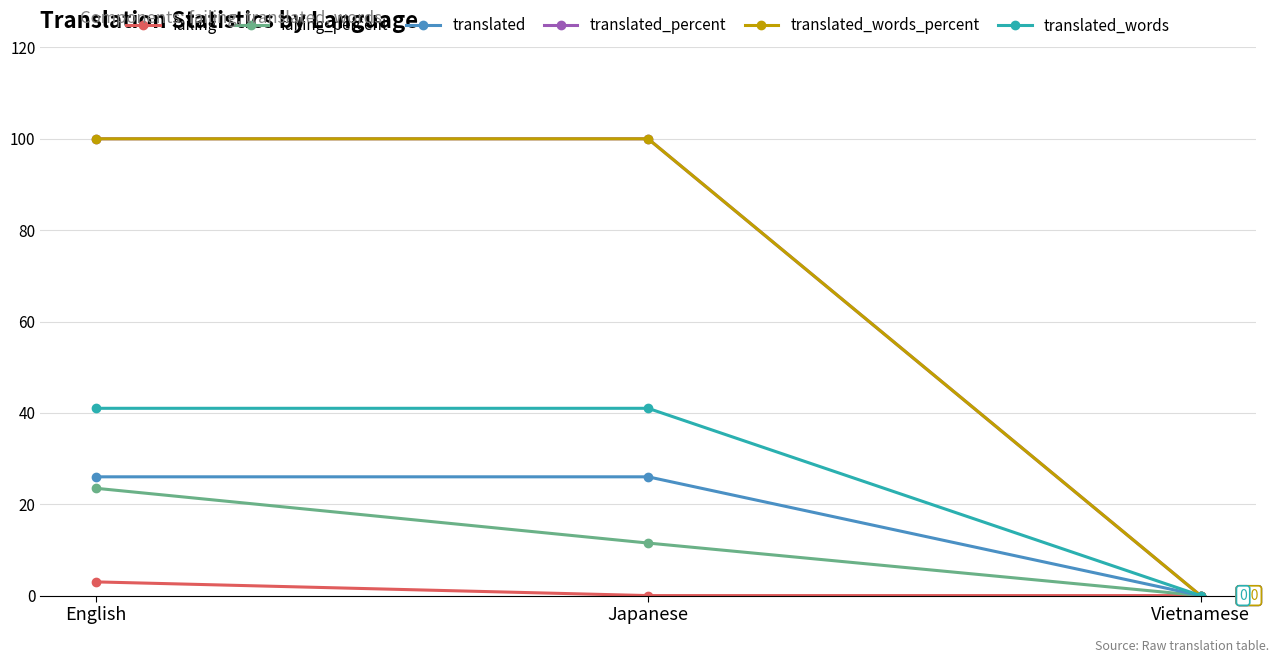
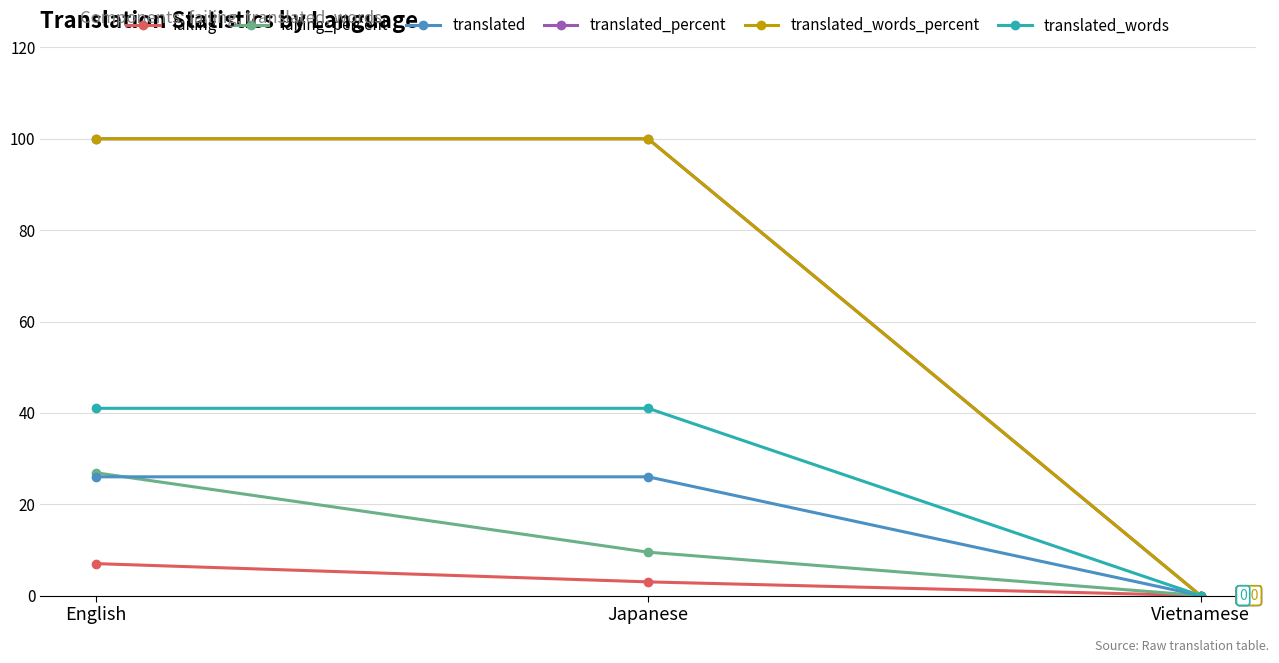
  {
    "failing": {
-     "English": 3,
-     "Japanese": 0
+     "English": 7,
+     "Japanese": 3
    },
    "failing_percent": {
-     "English": 24,
-     "Japanese": 12
+     "English": 27,
+     "Japanese": 10
    },
    "translated_words_percent": {
      "English": 100,
      "Japanese": 100
    }
  }
